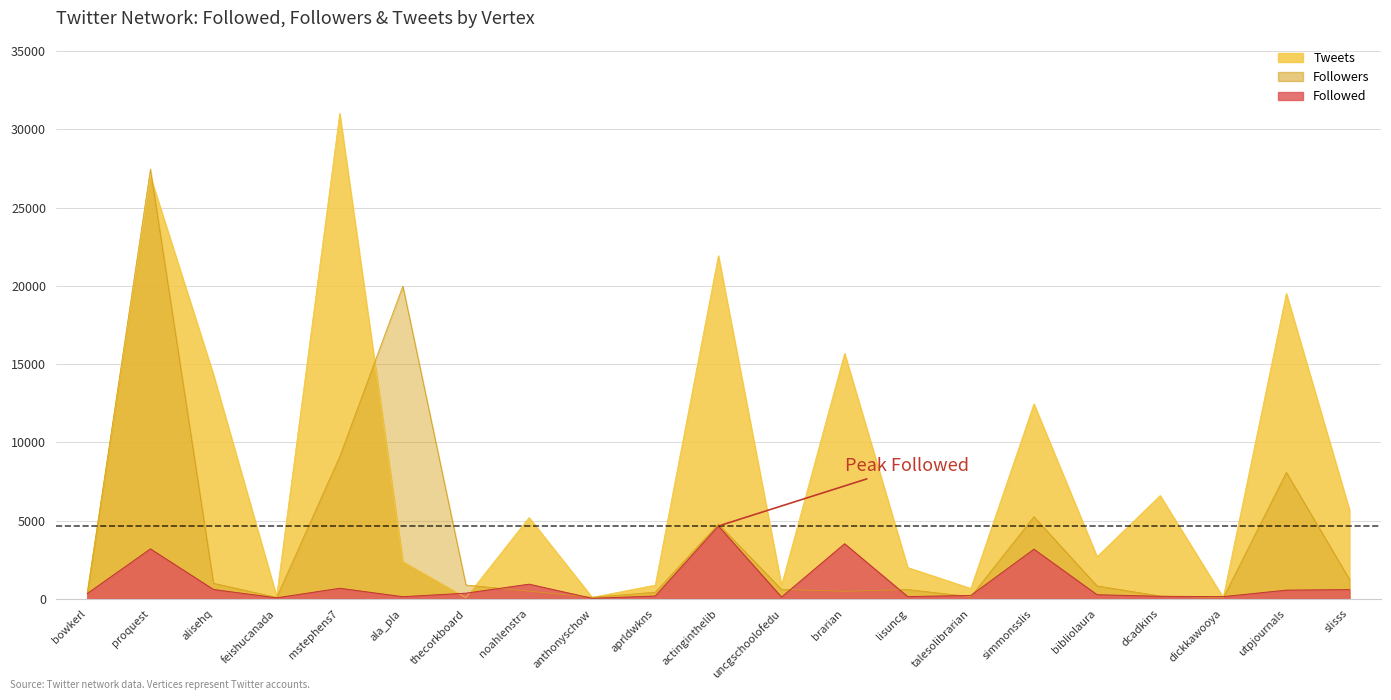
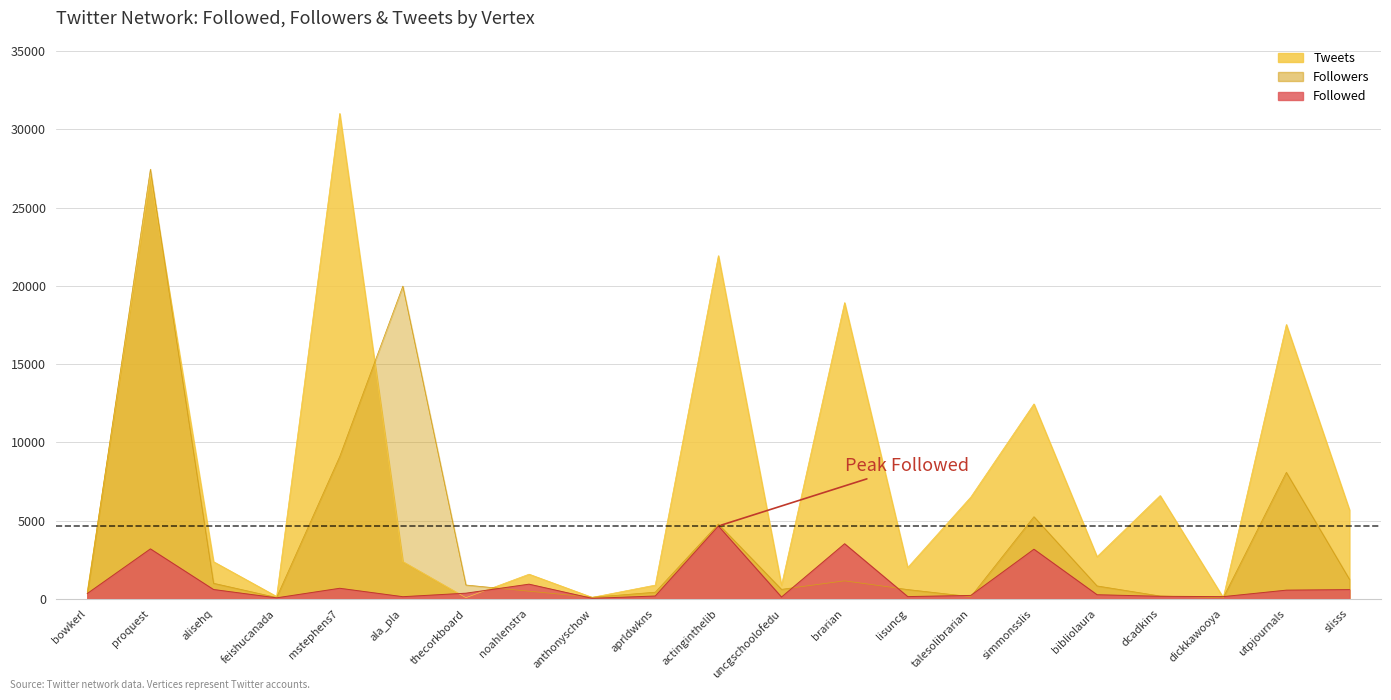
  {
    "Tweets": {
      "proquest": 27000,
-     "alisehq": 14300,
+     "alisehq": 2400,
      "mstephens7": 31000,
      "ala_pla": 2400,
      "thecorkboard": 100,
-     "noahlenstra": 5200,
+     "noahlenstra": 1600,
      "aprldwkns": 900,
      "actinginthelib": 21900,
      "uncgschoolofedu": 900,
-     "brarian": 15700,
+     "brarian": 18900,
      "lisuncg": 2000,
-     "talesolibrarian": 700,
+     "talesolibrarian": 6500,
      "simmonsslis": 12500,
      "bibliolaura": 2700,
      "dcadkins": 6600,
-     "utpjournals": 19500,
+     "utpjournals": 17500,
      "slisss": 5700
    },
    "Followers": {
      "proquest": 27500,
      "alisehq": 1000,
      "mstephens7": 9100,
      "ala_pla": 20000,
      "thecorkboard": 900,
      "noahlenstra": 500,
      "aprldwkns": 400,
      "uncgschoolofedu": 600,
-     "brarian": 500,
+     "brarian": 1200,
      "lisuncg": 600,
      "simmonsslis": 5200,
      "bibliolaura": 800,
      "utpjournals": 8100,
      "slisss": 1200
    },
    "Followed": {
      "proquest": 3200,
      "alisehq": 600,
      "mstephens7": 700,
      "ala_pla": 100,
      "thecorkboard": 400,
      "noahlenstra": 900,
      "aprldwkns": 200,
      "uncgschoolofedu": 100,
      "brarian": 3500,
      "lisuncg": 100,
      "simmonsslis": 3200,
      "bibliolaura": 300,
      "utpjournals": 600,
      "slisss": 600
    }
  }
